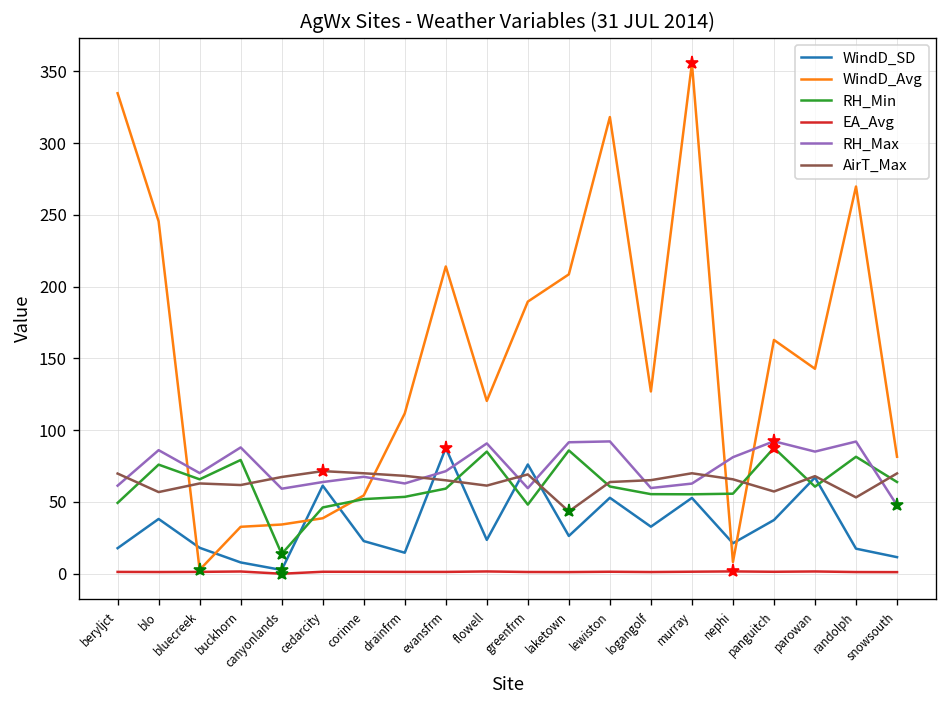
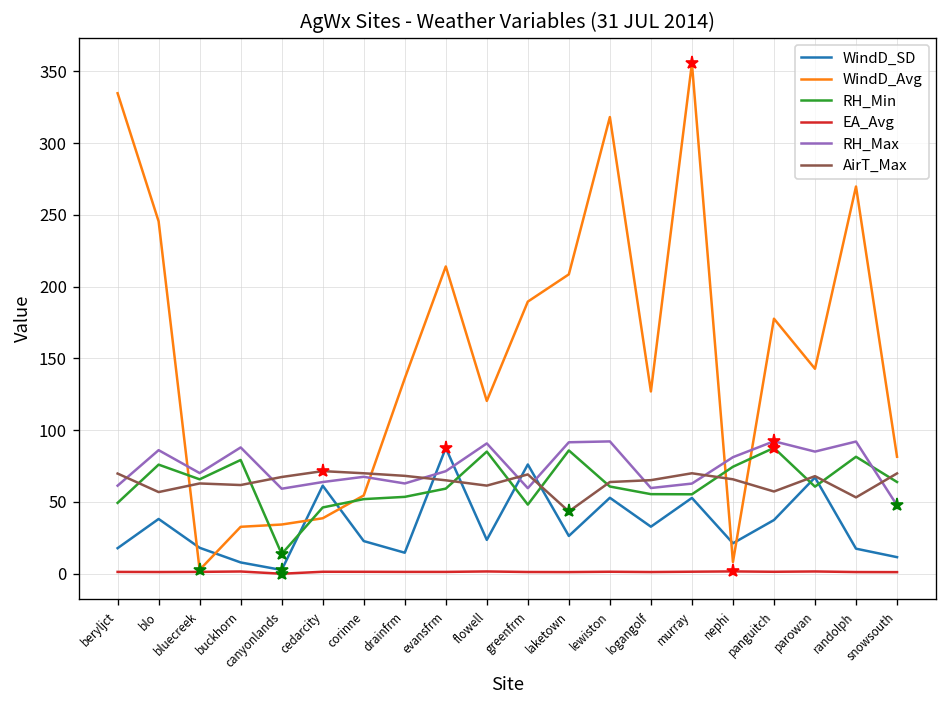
  {
    "WindD_SD": {
      "beryljct": 18,
      "blo": 38,
      "bluecreek": 18,
      "buckhorn": 8,
      "cedarcity": 61,
      "corinne": 23,
      "drainfrm": 15,
      "flowell": 24,
      "greenfrm": 76,
      "laketown": 26,
      "lewiston": 53,
      "logangolf": 33,
      "murray": 53,
      "nephi": 21,
      "panguitch": 37,
      "randolph": 17,
      "snowsouth": 12
    },
    "WindD_Avg": {
      "beryljct": 335,
      "blo": 246,
      "buckhorn": 33,
      "canyonlands": 34,
      "cedarcity": 39,
      "corinne": 55,
-     "drainfrm": 112,
+     "drainfrm": 136,
      "evansfrm": 214,
      "flowell": 120,
      "greenfrm": 190,
      "laketown": 209,
      "lewiston": 318,
      "logangolf": 127,
      "nephi": 8,
-     "panguitch": 163,
+     "panguitch": 178,
      "parowan": 143,
      "snowsouth": 82
    },
    "RH_Min": {
      "beryljct": 49,
      "blo": 76,
      "bluecreek": 66,
      "buckhorn": 79,
      "cedarcity": 46,
      "corinne": 52,
      "drainfrm": 54,
      "evansfrm": 59,
      "flowell": 85,
      "greenfrm": 48,
      "laketown": 86,
      "lewiston": 61,
      "logangolf": 55,
      "murray": 55,
-     "nephi": 56,
+     "nephi": 75,
      "parowan": 61,
      "randolph": 82,
      "snowsouth": 64
    },
    "EA_Avg": {
      "beryljct": 1,
      "blo": 1,
      "buckhorn": 2,
      "cedarcity": 1,
      "corinne": 1,
      "drainfrm": 1,
      "evansfrm": 1,
      "flowell": 2,
      "greenfrm": 1,
      "laketown": 1,
      "lewiston": 1,
      "logangolf": 1,
      "murray": 1,
      "panguitch": 1,
      "parowan": 2,
      "randolph": 1,
      "snowsouth": 1
    },
    "RH_Max": {
      "beryljct": 61,
      "blo": 86,
      "bluecreek": 70,
      "buckhorn": 88,
      "canyonlands": 59,
      "cedarcity": 64,
      "corinne": 68,
      "drainfrm": 63,
      "evansfrm": 71,
      "flowell": 91,
      "greenfrm": 60,
      "laketown": 92,
      "lewiston": 92,
      "logangolf": 60,
      "murray": 63,
      "nephi": 81,
      "parowan": 85,
      "randolph": 92
    },
    "AirT_Max": {
      "beryljct": 70,
      "blo": 57,
      "bluecreek": 63,
      "buckhorn": 62,
      "canyonlands": 67,
      "corinne": 70,
      "drainfrm": 68,
      "evansfrm": 65,
      "flowell": 61,
      "greenfrm": 69,
      "lewiston": 64,
      "logangolf": 65,
      "murray": 70,
      "nephi": 66,
      "panguitch": 57,
      "randolph": 53,
      "snowsouth": 70
    }
  }
